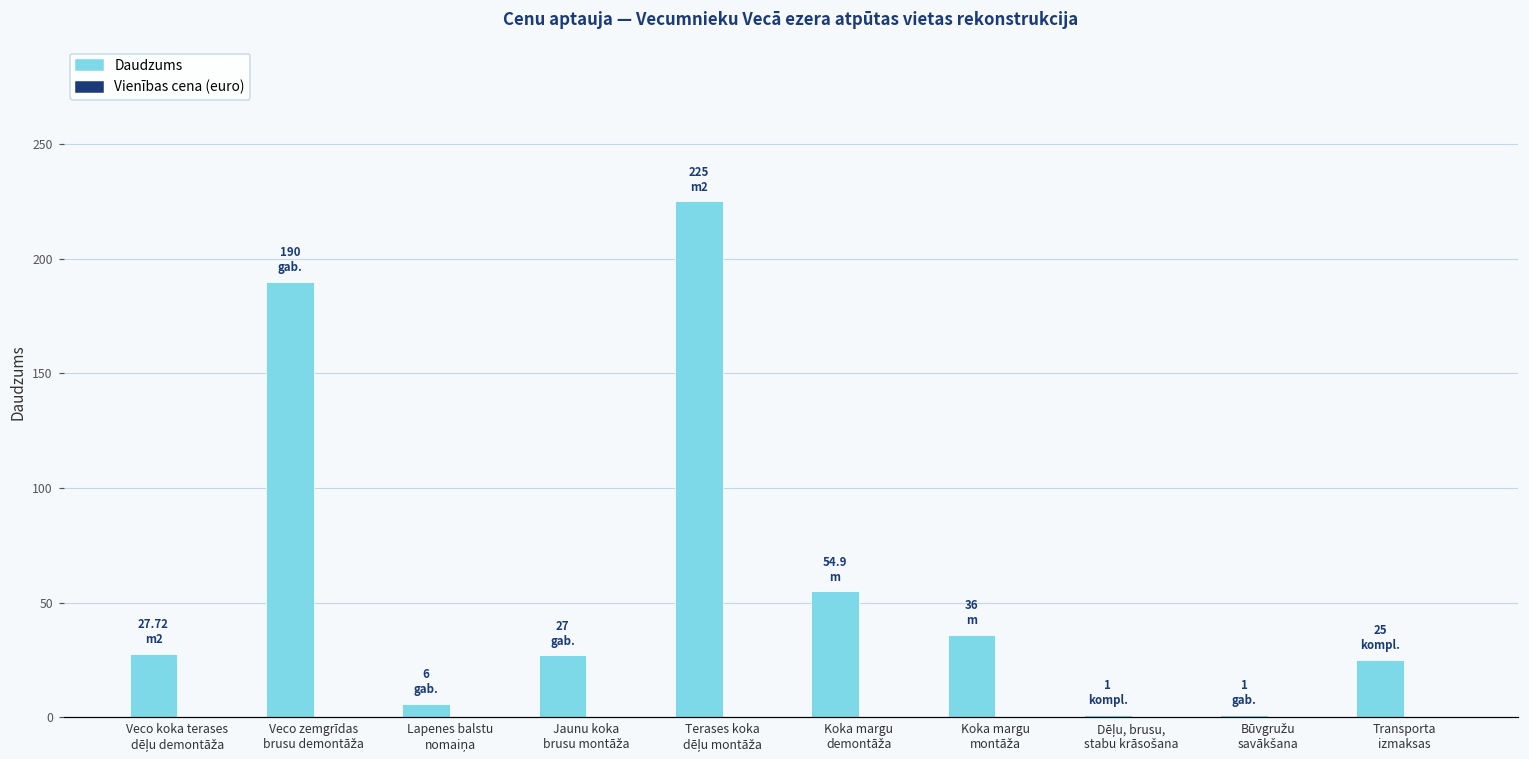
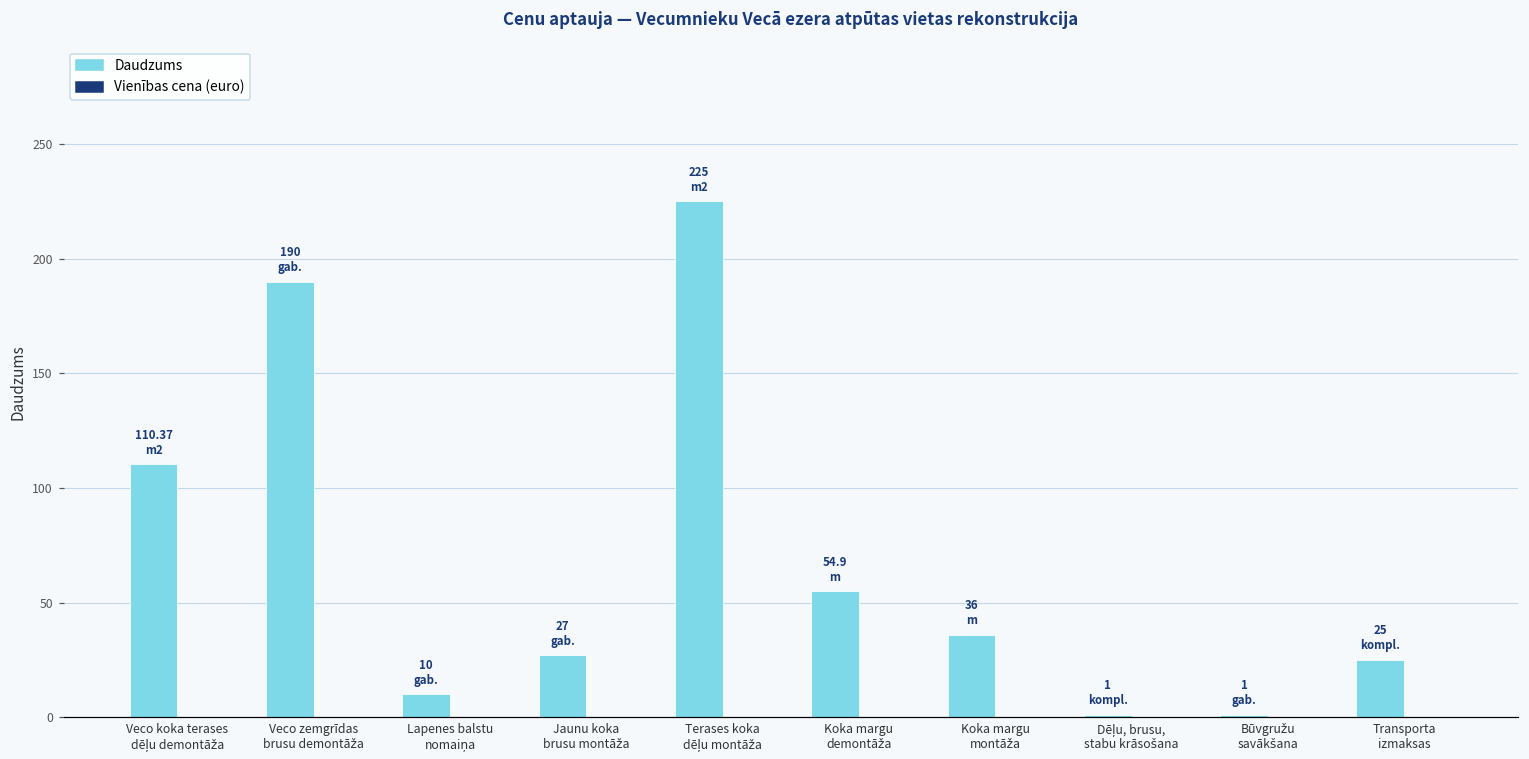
  {
    "Daudzums": {
-     "Veco koka terases dēļu demontāža": 27.72,
+     "Veco koka terases dēļu demontāža": 110.37,
      "Veco zemgrīdas brusu demontāža": 190,
-     "Lapenes balstu nomaiņa": 6,
+     "Lapenes balstu nomaiņa": 10,
      "Jaunu koka brusu montāža": 27,
      "Terases koka dēļu montāža": 225,
      "Koka margu demontāža": 54.9,
      "Koka margu montāža": 36,
      "Dēļu, brusu, stabu krāsošana": 1,
      "Būvgružu savākšana": 1,
      "Transporta izmaksas": 25
    },
    "Vienības cena (euro)": {
      "Veco koka terases dēļu demontāža": 0,
      "Veco zemgrīdas brusu demontāža": 0,
      "Lapenes balstu nomaiņa": 0,
      "Jaunu koka brusu montāža": 0,
      "Terases koka dēļu montāža": 0,
      "Koka margu demontāža": 0,
      "Koka margu montāža": 0,
      "Dēļu, brusu, stabu krāsošana": 0,
      "Būvgružu savākšana": 0,
      "Transporta izmaksas": 0
    }
  }
